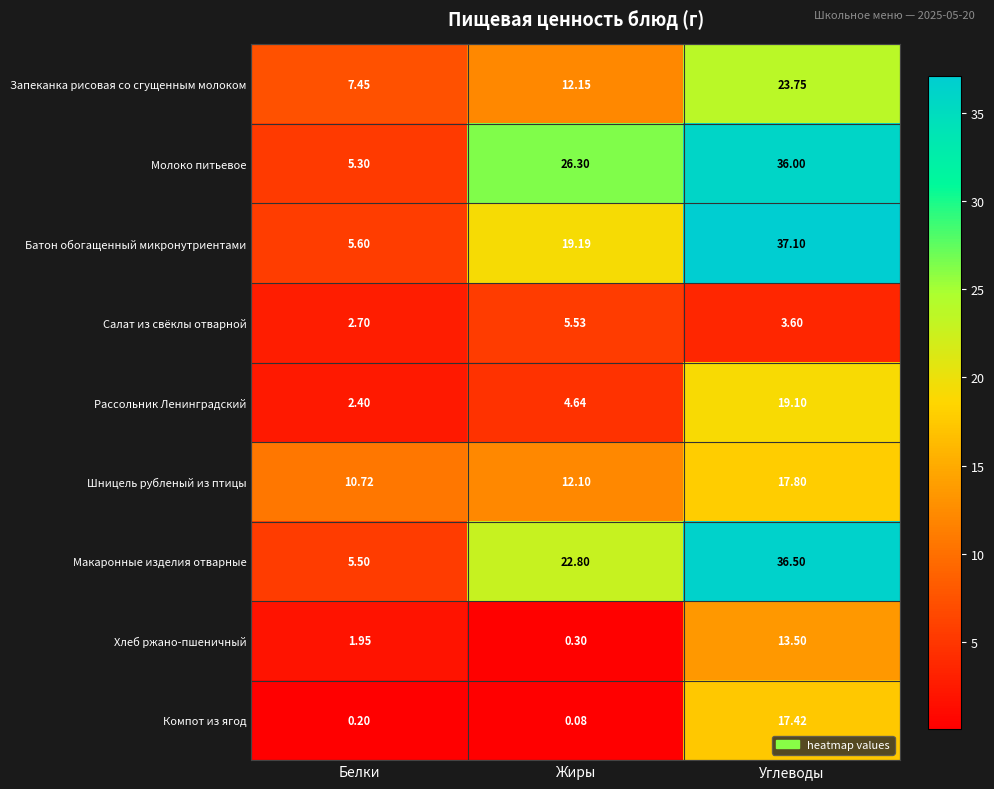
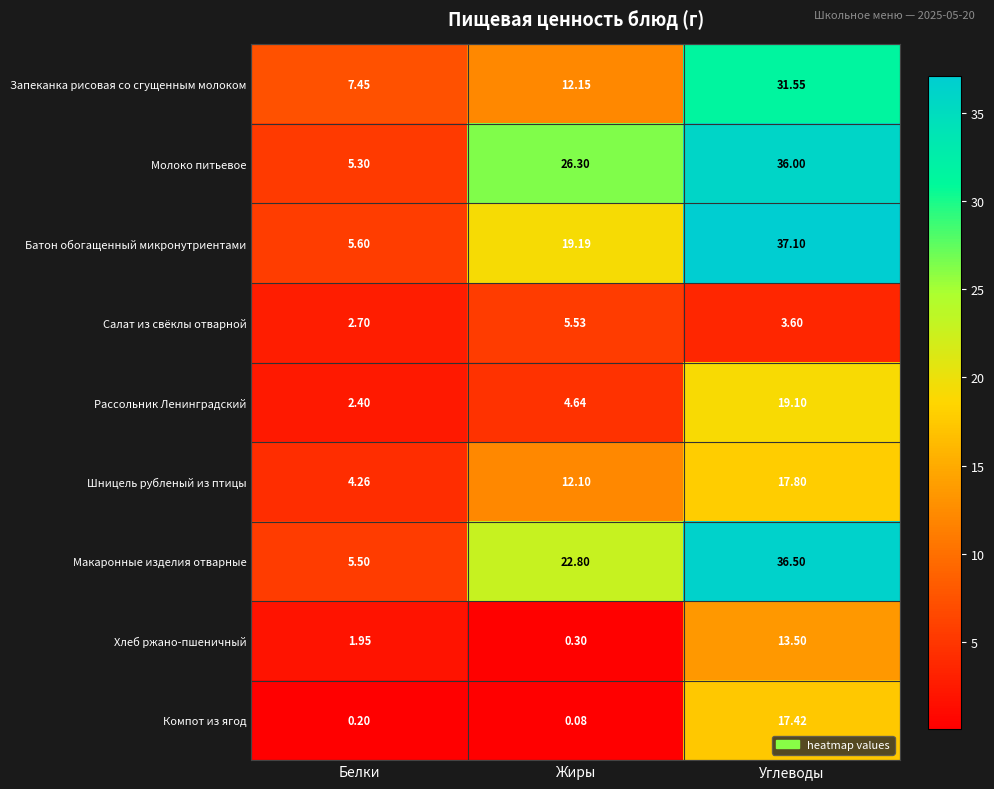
  {
    "Запеканка рисовая со сгущенным молоком": {
      "Белки": 7.45,
      "Жиры": 12.15,
-     "Углеводы": 23.75
+     "Углеводы": 31.55
    },
    "Молоко питьевое": {
      "Белки": 5.30,
      "Жиры": 26.30,
      "Углеводы": 36.00
    },
    "Батон обогащенный микронутриентами": {
      "Белки": 5.60,
      "Жиры": 19.19,
      "Углеводы": 37.10
    },
    "Салат из свёклы отварной": {
      "Белки": 2.70,
      "Жиры": 5.53,
      "Углеводы": 3.60
    },
    "Рассольник Ленинградский": {
      "Белки": 2.40,
      "Жиры": 4.64,
      "Углеводы": 19.10
    },
    "Шницель рубленый из птицы": {
-     "Белки": 10.72,
+     "Белки": 4.26,
      "Жиры": 12.10,
      "Углеводы": 17.80
    },
    "Макаронные изделия отварные": {
      "Белки": 5.50,
      "Жиры": 22.80,
      "Углеводы": 36.50
    },
    "Хлеб ржано-пшеничный": {
      "Белки": 1.95,
      "Жиры": 0.30,
      "Углеводы": 13.50
    },
    "Компот из ягод": {
      "Белки": 0.20,
      "Жиры": 0.08,
      "Углеводы": 17.42
    }
  }
